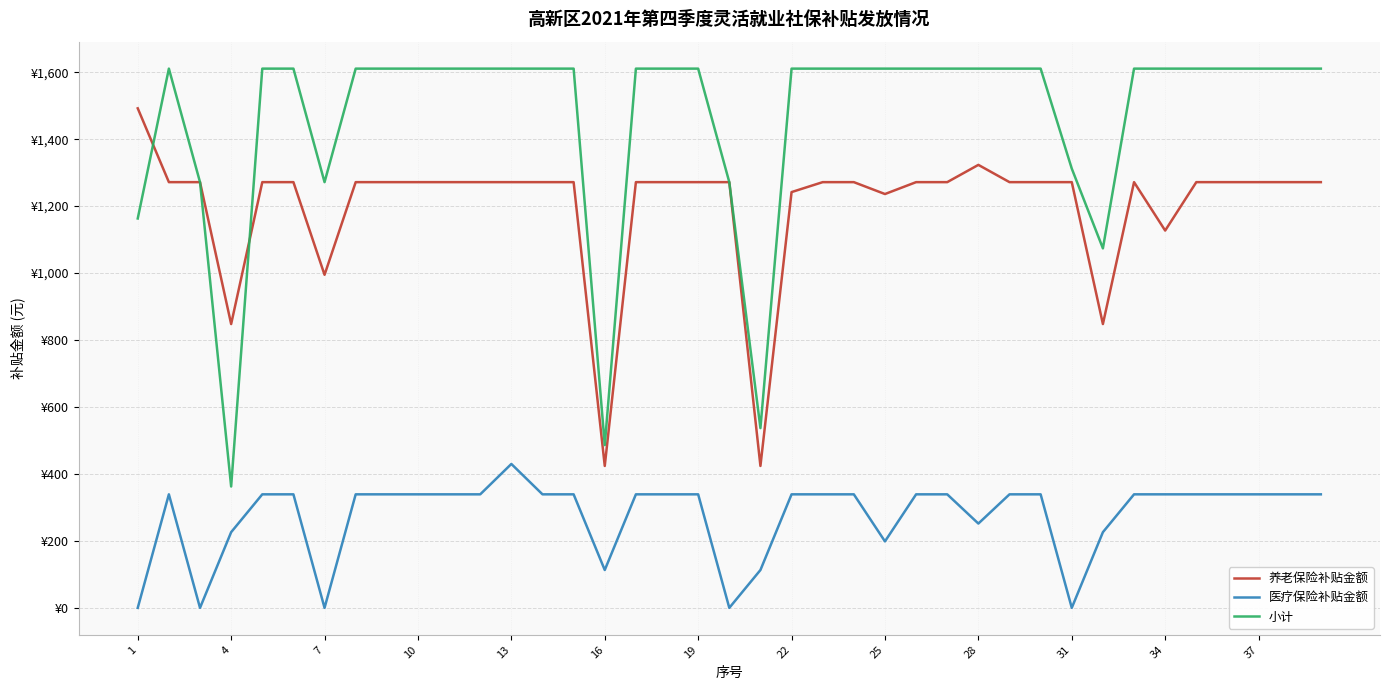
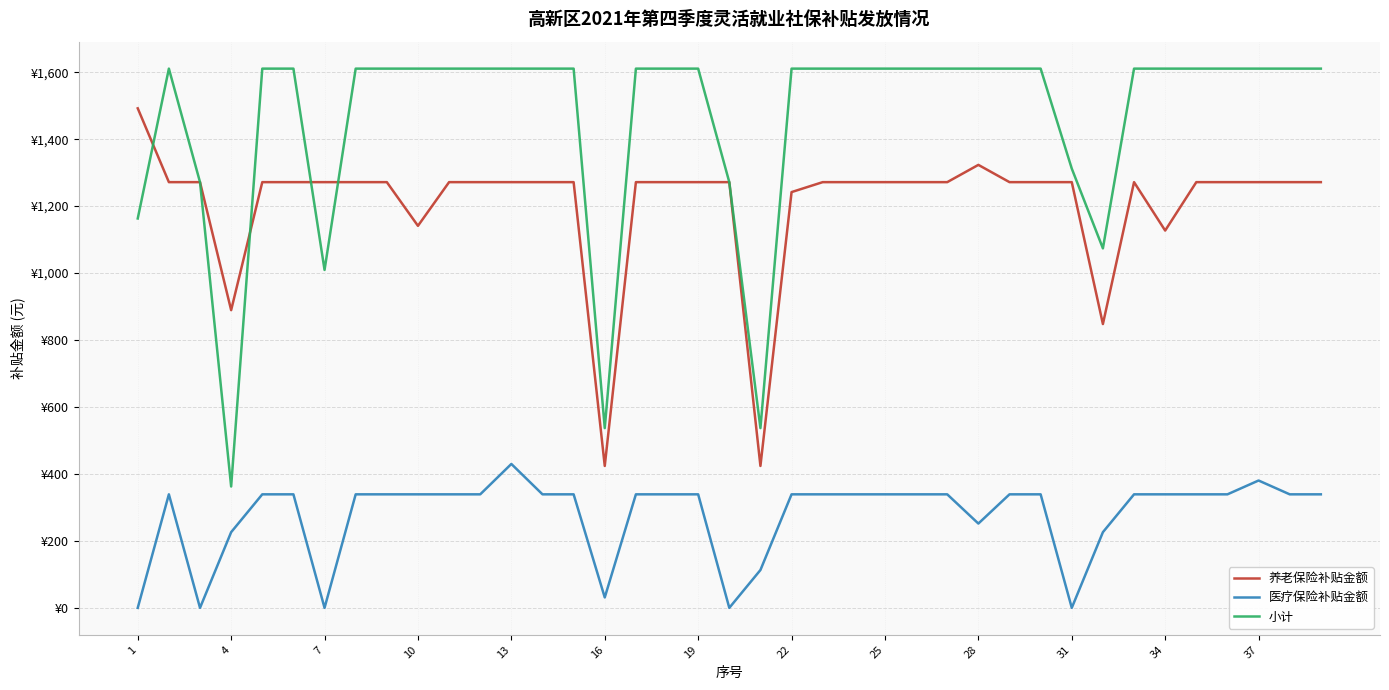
  {
    "养老保险补贴金额": {
      "1": "¥1,490",
-     "4": "¥850",
-     "7": "¥990",
-     "10": "¥1,270",
+     "4": "¥890",
+     "7": "¥1,270",
+     "10": "¥1,140",
      "13": "¥1,270",
      "16": "¥420",
      "19": "¥1,270",
      "22": "¥1,240",
-     "25": "¥1,240",
+     "25": "¥1,270",
      "28": "¥1,320",
      "31": "¥1,270",
      "34": "¥1,130",
      "37": "¥1,270"
    },
    "医疗保险补贴金额": {
      "1": "¥0",
      "4": "¥230",
      "7": "¥0",
      "10": "¥340",
      "13": "¥430",
-     "16": "¥110",
+     "16": "¥30",
      "19": "¥340",
      "22": "¥340",
-     "25": "¥200",
+     "25": "¥340",
      "28": "¥250",
      "31": "¥0",
      "34": "¥340",
-     "37": "¥340"
+     "37": "¥380"
    },
    "小计": {
      "1": "¥1,160",
      "4": "¥360",
-     "7": "¥1,270",
+     "7": "¥1,010",
      "10": "¥1,610",
      "13": "¥1,610",
-     "16": "¥490",
+     "16": "¥540",
      "19": "¥1,610",
      "22": "¥1,610",
      "25": "¥1,610",
      "28": "¥1,610",
      "31": "¥1,310",
      "34": "¥1,610",
      "37": "¥1,610"
    }
  }
